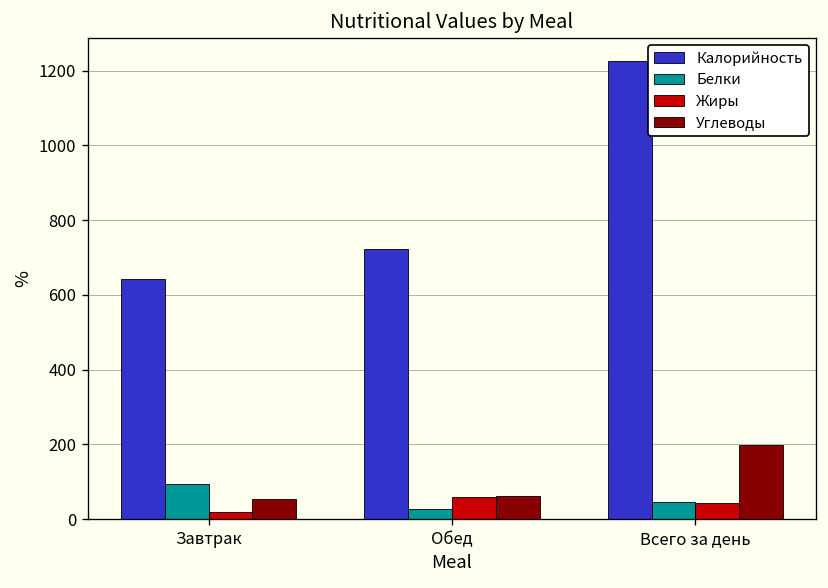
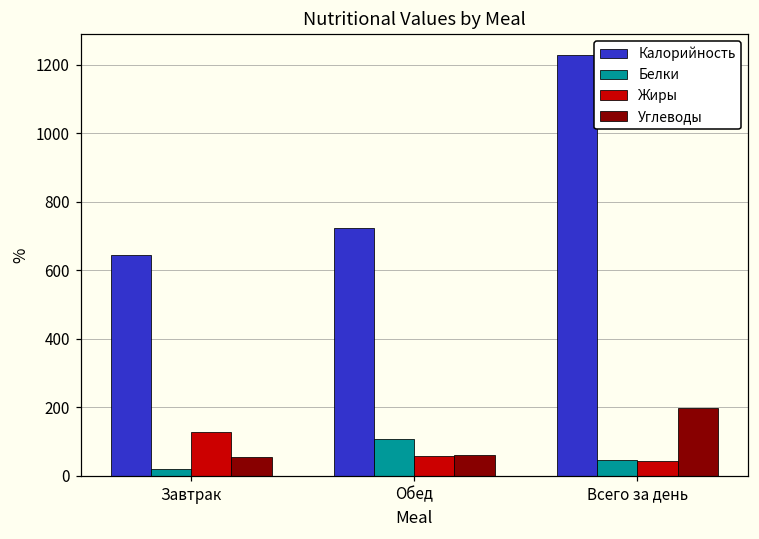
  {
    "Калорийность": {
      "Завтрак": 640,
      "Обед": 720,
      "Всего за день": 1230
    },
    "Белки": {
-     "Завтрак": 90,
-     "Обед": 30,
+     "Завтрак": 20,
+     "Обед": 110,
      "Всего за день": 50
    },
    "Жиры": {
-     "Завтрак": 20,
+     "Завтрак": 130,
      "Обед": 60,
      "Всего за день": 40
    },
    "Углеводы": {
      "Завтрак": 50,
      "Обед": 60,
      "Всего за день": 200
    }
  }
